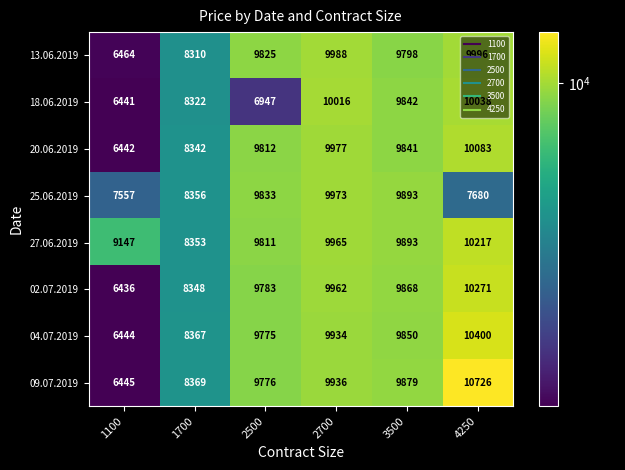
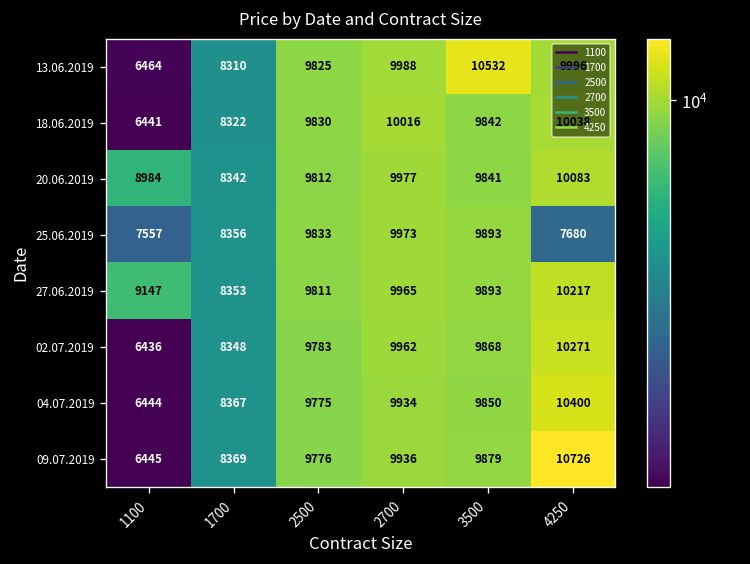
  {
    "13.06.2019": {
      "1100": 6464,
      "1700": 8310,
      "2500": 9825,
      "2700": 9988,
-     "3500": 9798
+     "3500": 10532
    },
    "18.06.2019": {
      "1100": 6441,
      "1700": 8322,
-     "2500": 6947,
+     "2500": 9830,
      "2700": 10016,
      "3500": 9842
    },
    "20.06.2019": {
-     "1100": 6442,
+     "1100": 8984,
      "1700": 8342,
      "2500": 9812,
      "2700": 9977,
      "3500": 9841,
      "4250": 10083
    },
    "25.06.2019": {
      "1100": 7557,
      "1700": 8356,
      "2500": 9833,
      "2700": 9973,
      "3500": 9893,
      "4250": 7680
    },
    "27.06.2019": {
      "1100": 9147,
      "1700": 8353,
      "2500": 9811,
      "2700": 9965,
      "3500": 9893,
      "4250": 10217
    },
    "02.07.2019": {
      "1100": 6436,
      "1700": 8348,
      "2500": 9783,
      "2700": 9962,
      "3500": 9868,
      "4250": 10271
    },
    "04.07.2019": {
      "1100": 6444,
      "1700": 8367,
      "2500": 9775,
      "2700": 9934,
      "3500": 9850,
      "4250": 10400
    },
    "09.07.2019": {
      "1100": 6445,
      "1700": 8369,
      "2500": 9776,
      "2700": 9936,
      "3500": 9879,
      "4250": 10726
    }
  }
